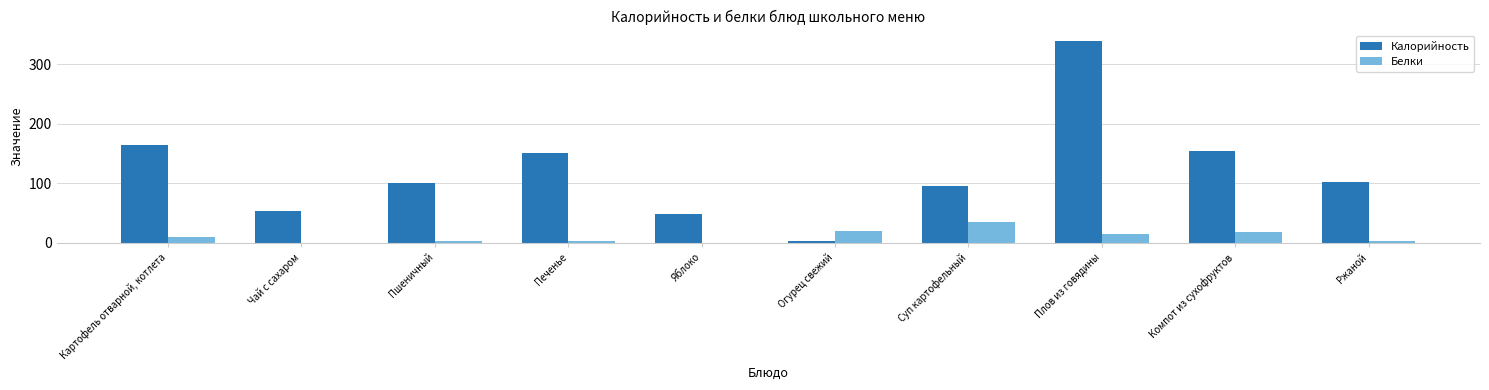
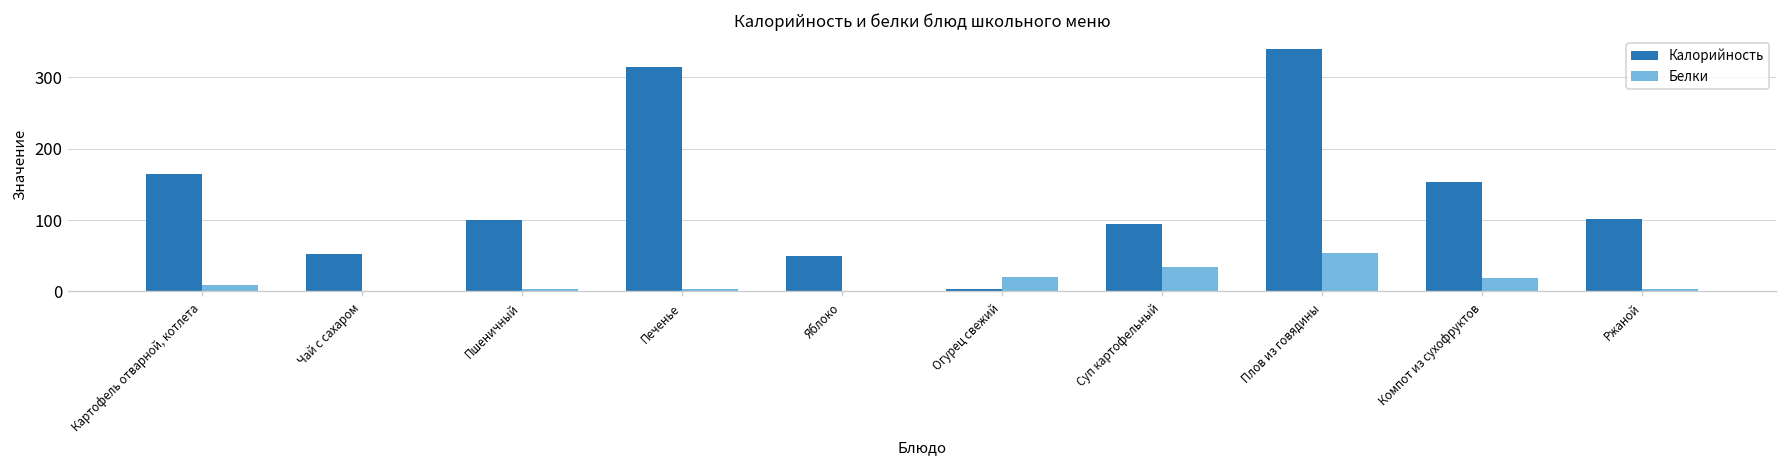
  {
    "Калорийность": {
      "Картофель отварной, котлета": 160,
      "Чай с сахаром": 50,
      "Пшеничный": 100,
-     "Печенье": 150,
+     "Печенье": 320,
      "Яблоко": 50,
      "Суп картофельный": 100,
      "Плов из говядины": 340,
      "Компот из сухофруктов": 150,
      "Ржаной": 100
    },
    "Белки": {
      "Картофель отварной, котлета": 10,
      "Огурец свежий": 20,
      "Суп картофельный": 30,
-     "Плов из говядины": 10,
+     "Плов из говядины": 50,
      "Компот из сухофруктов": 20
    }
  }
